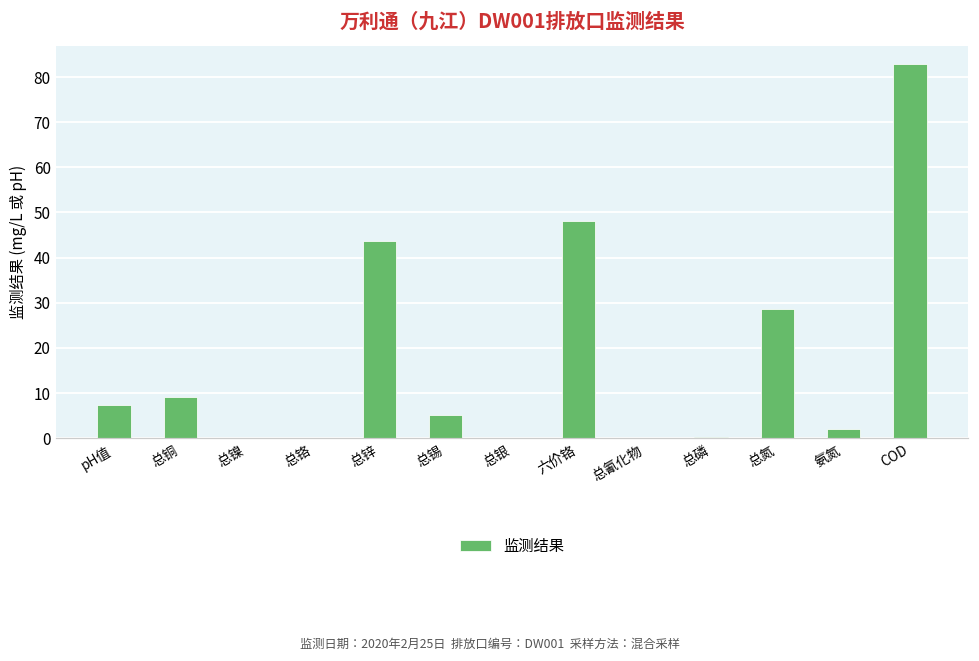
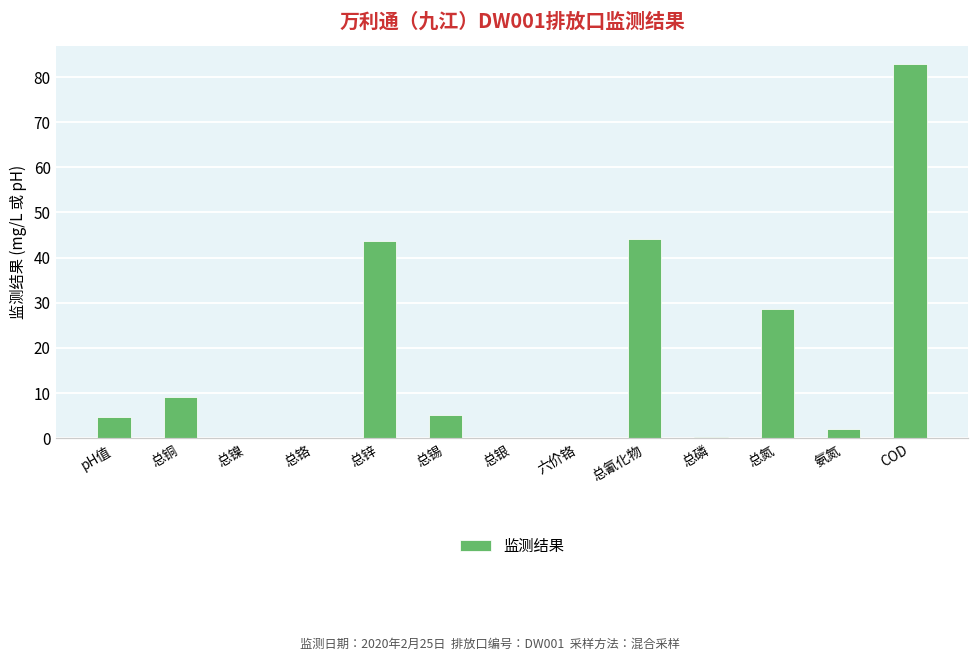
  {
-   "pH值": 7,
+   "pH值": 5,
    "总铜": 9,
    "总铬": 0,
    "总锌": 44,
    "总锡": 5,
-   "六价铬": 48,
-   "总氰化物": 0,
+   "六价铬": 0,
+   "总氰化物": 44,
    "总氮": 29,
    "氨氮": 2,
    "COD": 83
  }
